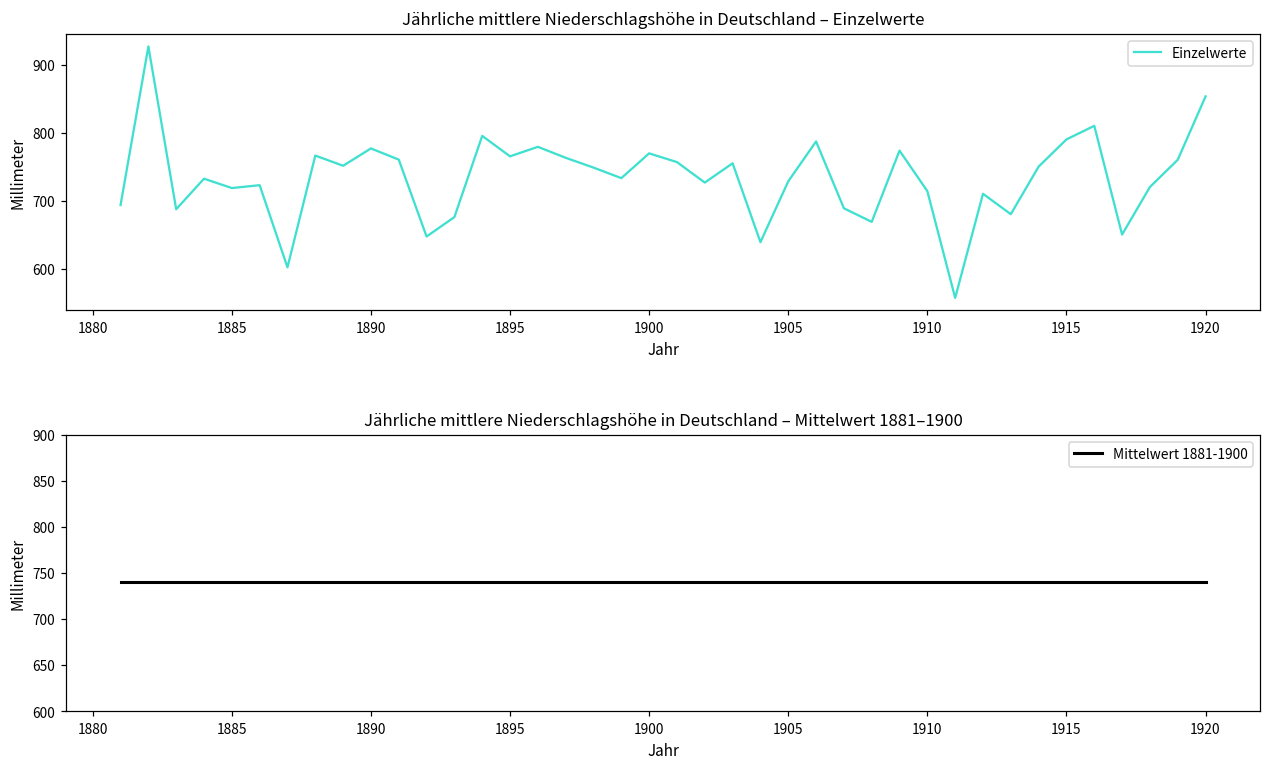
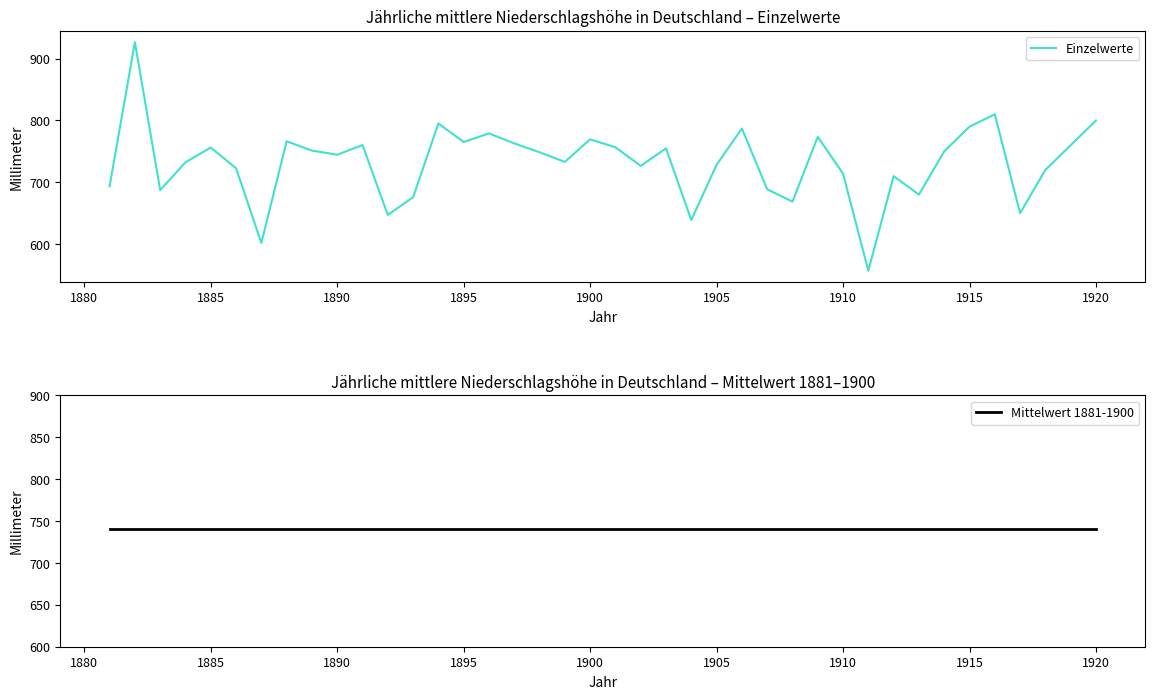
  {
    "Jährliche mittlere Niederschlagshöhe in Deutschland – Einzelwerte": {
-     "1885": 720,
-     "1890": 780,
+     "1885": 760,
+     "1890": 740,
      "1895": 770,
      "1900": 770,
      "1905": 730,
      "1910": 710,
      "1915": 790,
-     "1920": 850
+     "1920": 800
    },
    "Jährliche mittlere Niederschlagshöhe in Deutschland – Mittelwert 1881–1900": {
      "1885": 740,
      "1890": 740,
      "1895": 740,
      "1900": 740,
      "1905": 740,
      "1910": 740,
      "1915": 740,
      "1920": 740
    }
  }
